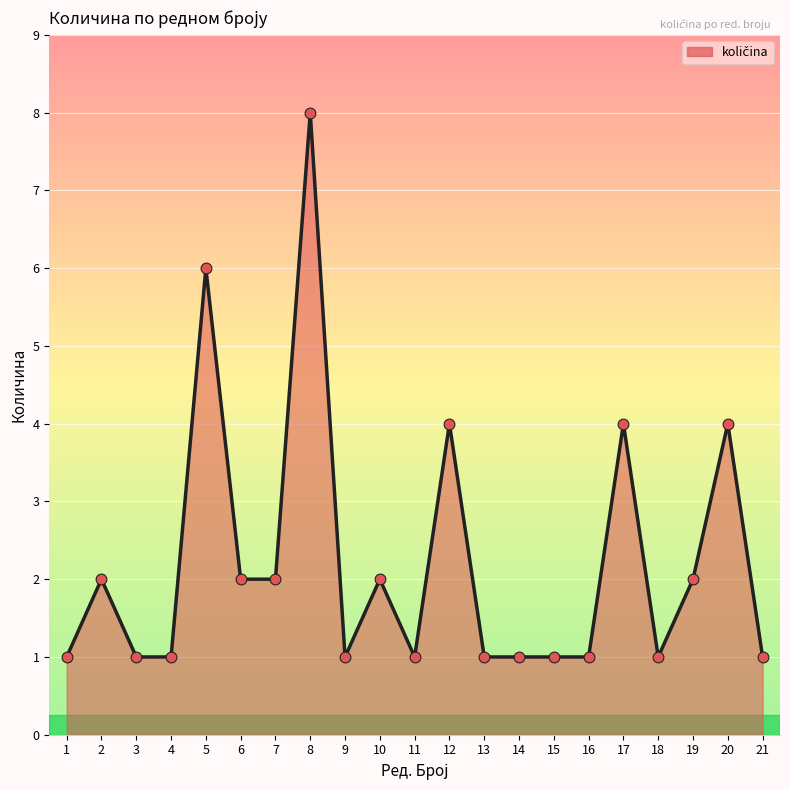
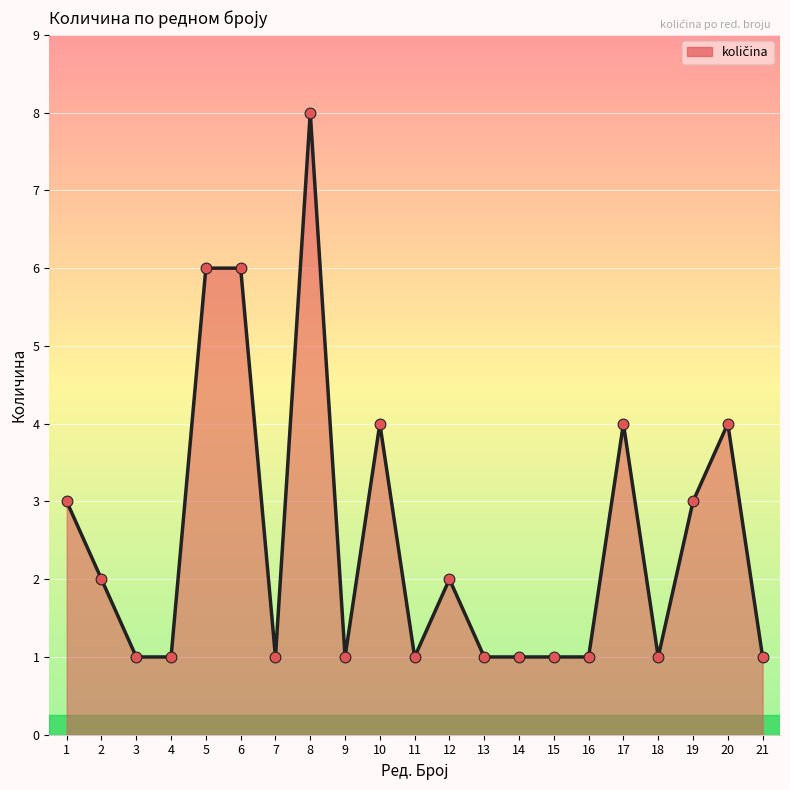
  {
-   "1": 1,
+   "1": 3,
    "2": 2,
    "3": 1,
    "4": 1,
    "5": 6,
-   "6": 2,
-   "7": 2,
+   "6": 6,
+   "7": 1,
    "8": 8,
    "9": 1,
-   "10": 2,
+   "10": 4,
    "11": 1,
-   "12": 4,
+   "12": 2,
    "13": 1,
    "14": 1,
    "15": 1,
    "16": 1,
    "17": 4,
    "18": 1,
-   "19": 2,
+   "19": 3,
    "20": 4,
    "21": 1
  }
